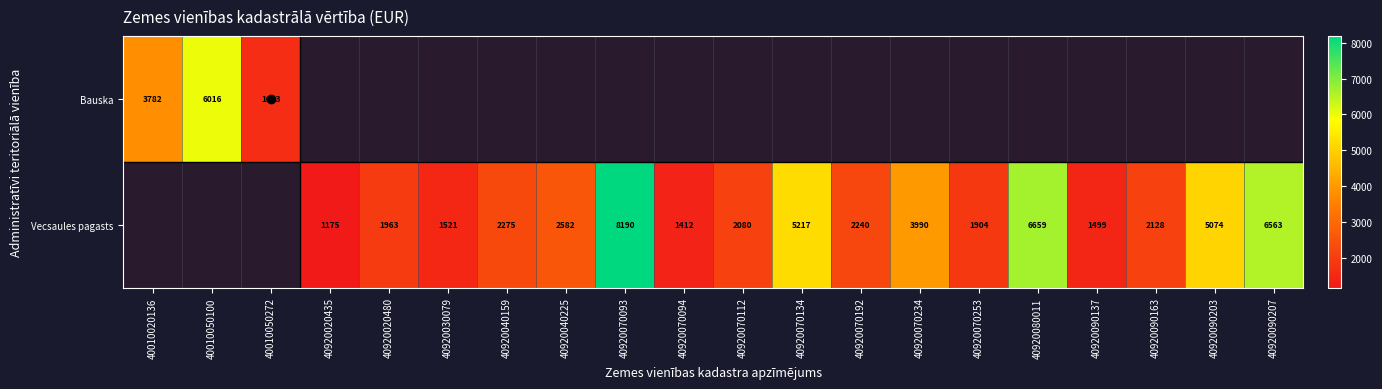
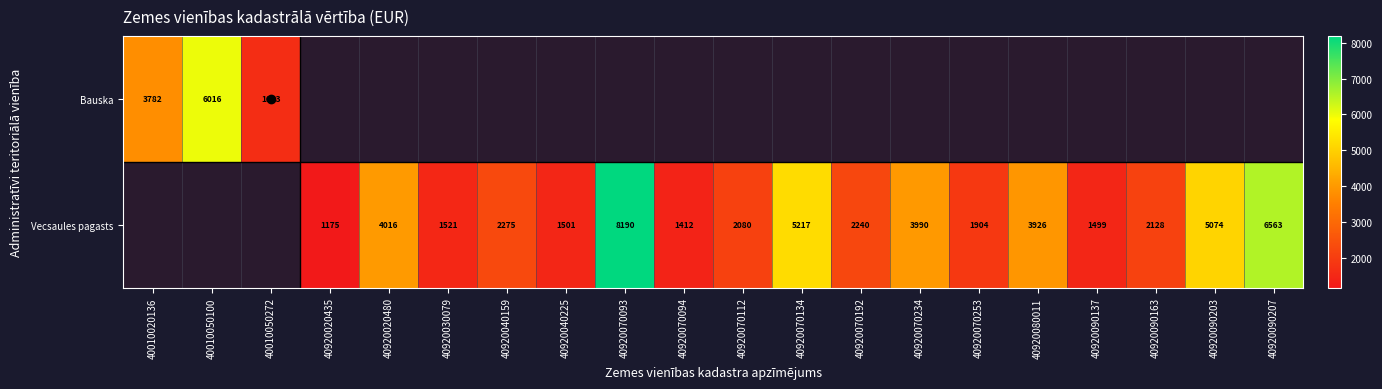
  {
    "Bauska": {
      "40010020136": 3782,
      "40010050100": 6016
    },
    "Vecsaules pagasts": {
      "40920020435": 1175,
-     "40920020480": 1963,
+     "40920020480": 4016,
      "40920030079": 1521,
      "40920040159": 2275,
-     "40920040225": 2582,
+     "40920040225": 1501,
      "40920070093": 8190,
      "40920070094": 1412,
      "40920070112": 2080,
      "40920070134": 5217,
      "40920070192": 2240,
      "40920070234": 3990,
      "40920070253": 1904,
-     "40920080011": 6659,
+     "40920080011": 3926,
      "40920090137": 1499,
      "40920090163": 2128,
      "40920090203": 5074,
      "40920090207": 6563
    }
  }
